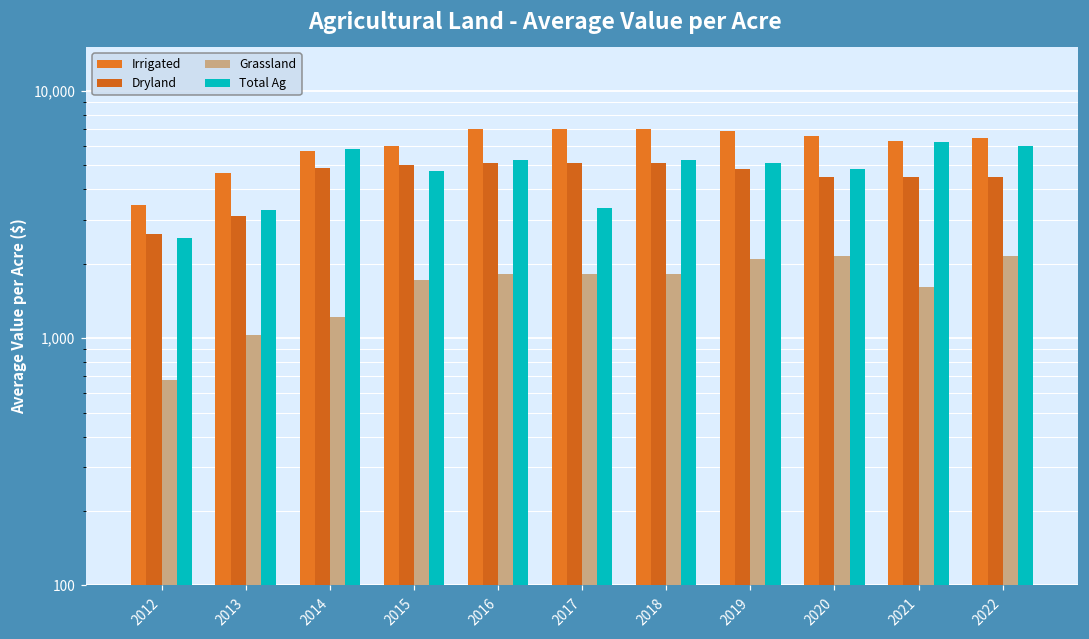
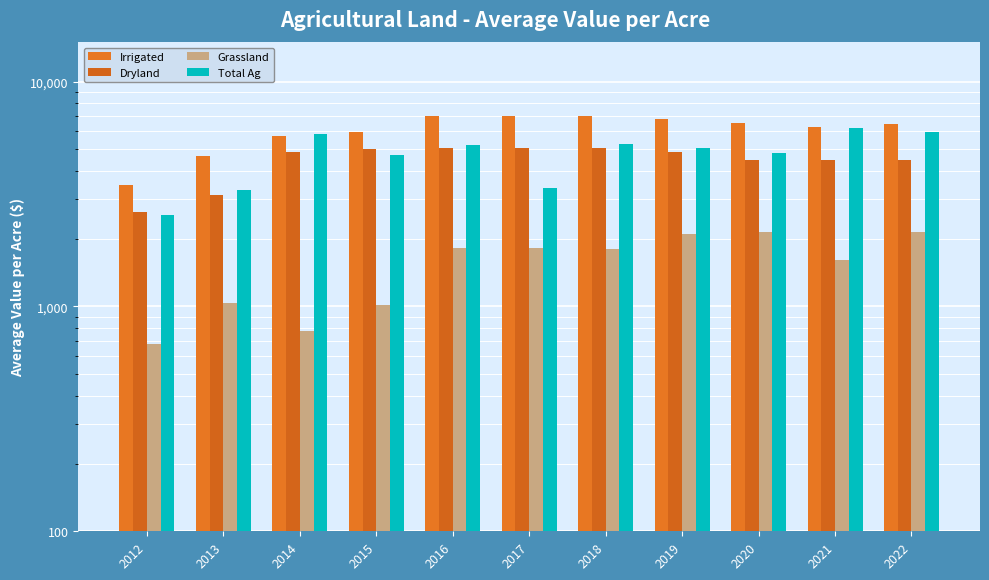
  {
    "Grassland": {
      "2012": "680",
      "2013": "1,000",
-     "2014": "1,200",
-     "2015": "1,700",
+     "2014": "780",
+     "2015": "1,000",
      "2016": "1,800",
      "2017": "1,800",
      "2018": "1,800",
      "2019": "2,100",
      "2020": "2,200",
      "2021": "1,600",
      "2022": "2,200"
    },
    "Total Ag": {
      "2012": "2,500",
      "2013": "3,300",
      "2014": "5,800",
      "2015": "4,700",
      "2016": "5,200",
      "2017": "3,300",
      "2018": "5,300",
      "2019": "5,100",
      "2020": "4,800",
      "2021": "6,200",
      "2022": "6,000"
    }
  }
